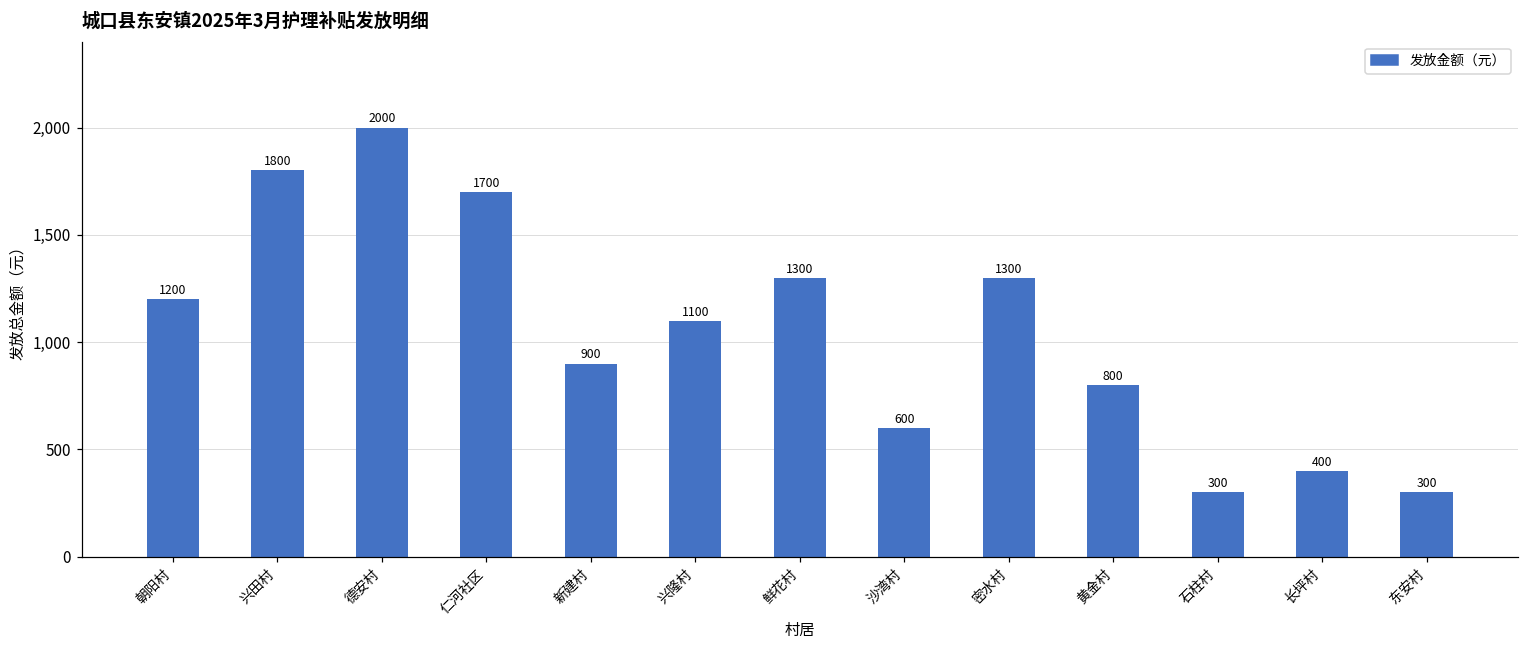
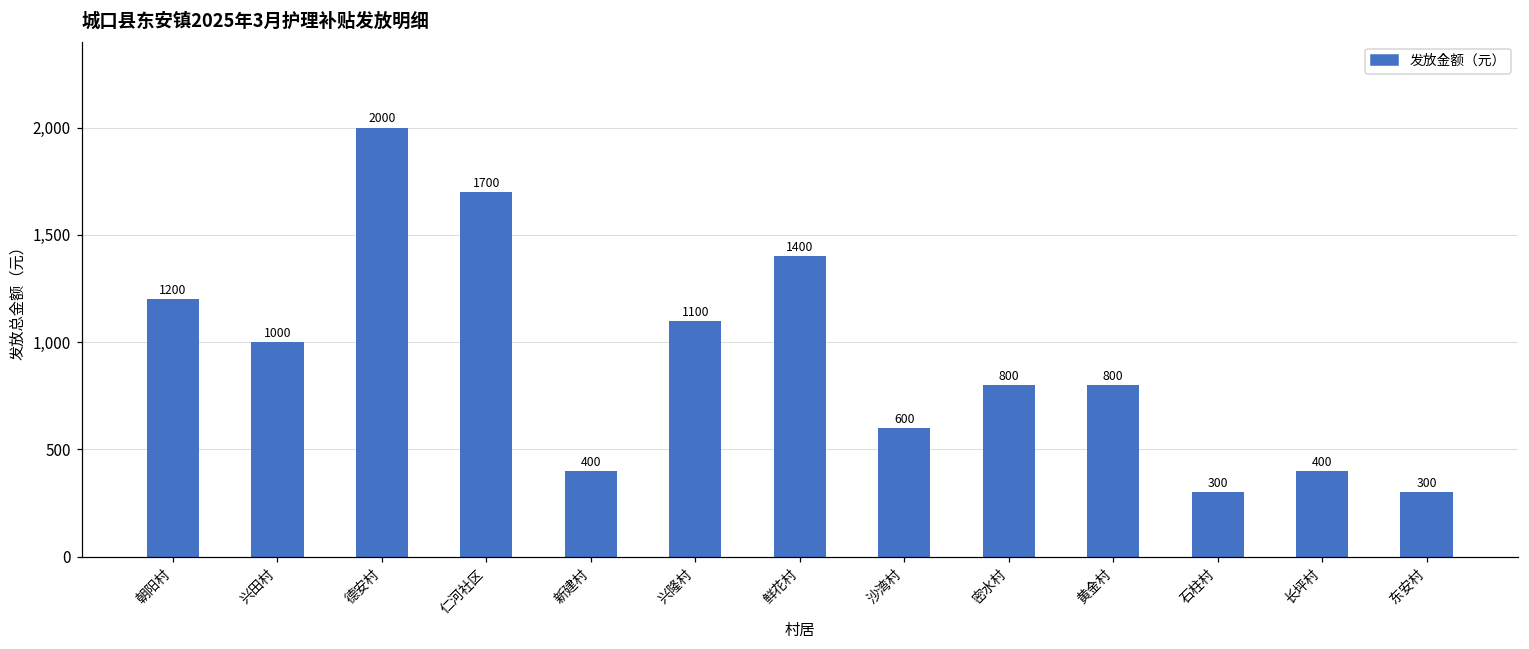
  {
    "朝阳村": 1200,
-   "兴田村": 1800,
+   "兴田村": 1000,
    "德安村": 2000,
    "仁河社区": 1700,
-   "新建村": 900,
+   "新建村": 400,
    "兴隆村": 1100,
-   "鲜花村": 1300,
+   "鲜花村": 1400,
    "沙湾村": 600,
-   "密水村": 1300,
+   "密水村": 800,
    "黄金村": 800,
    "石柱村": 300,
    "长坪村": 400,
    "东安村": 300
  }
